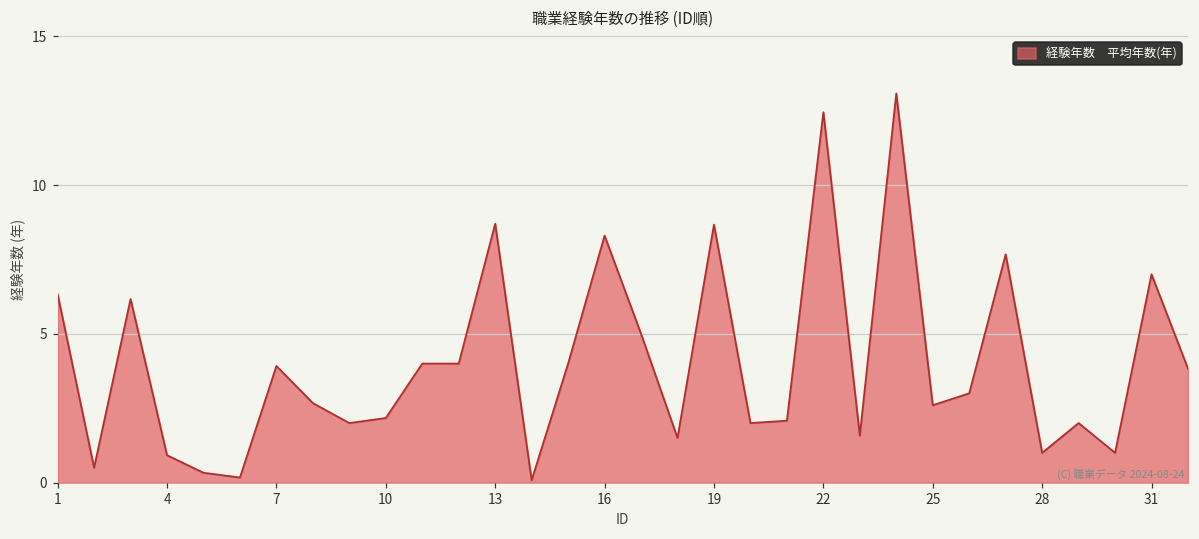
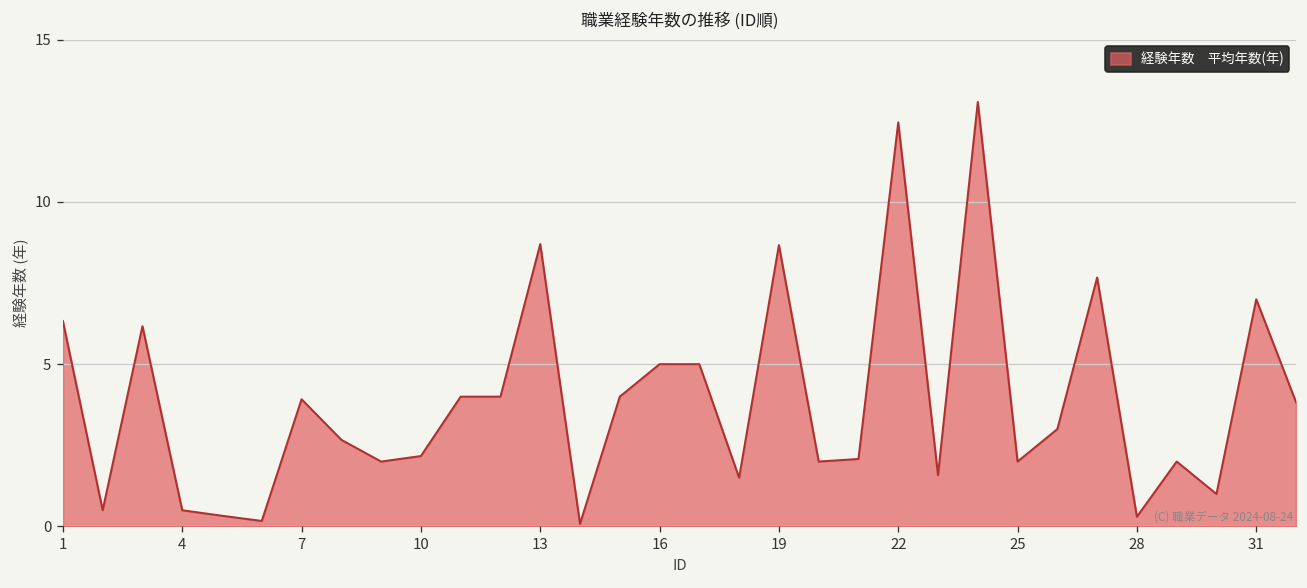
  {
    "1": 6.3,
-   "4": 0.9,
+   "4": 0.5,
    "7": 3.9,
    "10": 2.2,
    "13": 8.7,
-   "16": 8.3,
+   "16": 5.0,
    "19": 8.7,
    "22": 12.5,
-   "25": 2.6,
-   "28": 1.0,
+   "25": 2.0,
+   "28": 0.3,
    "31": 7.0
  }
